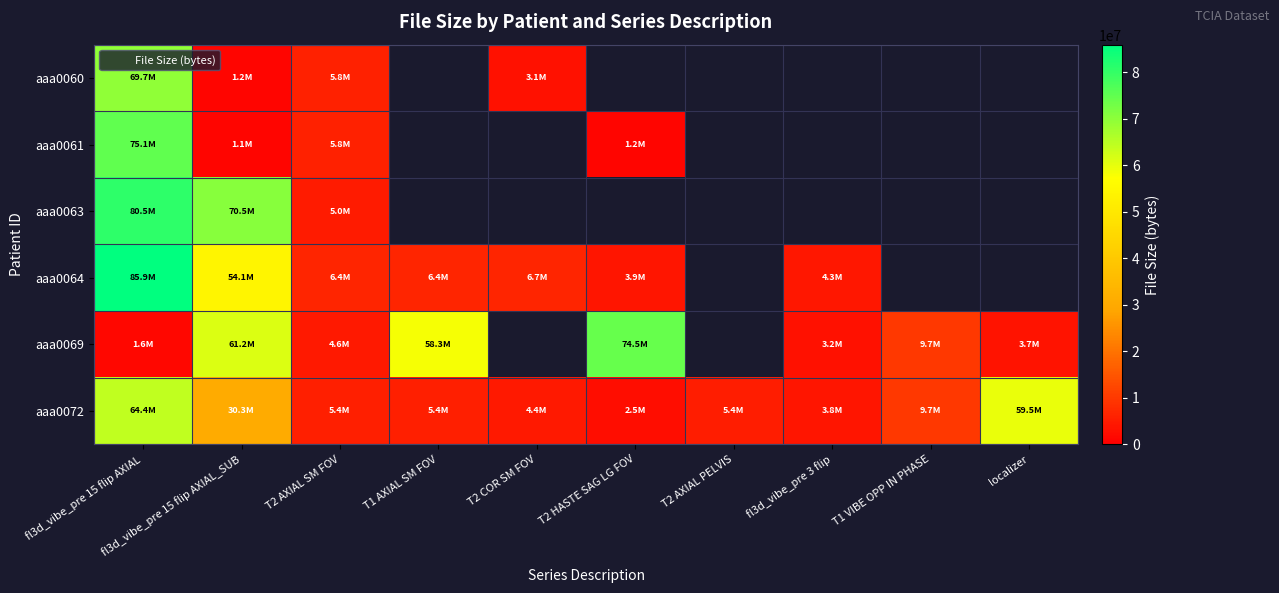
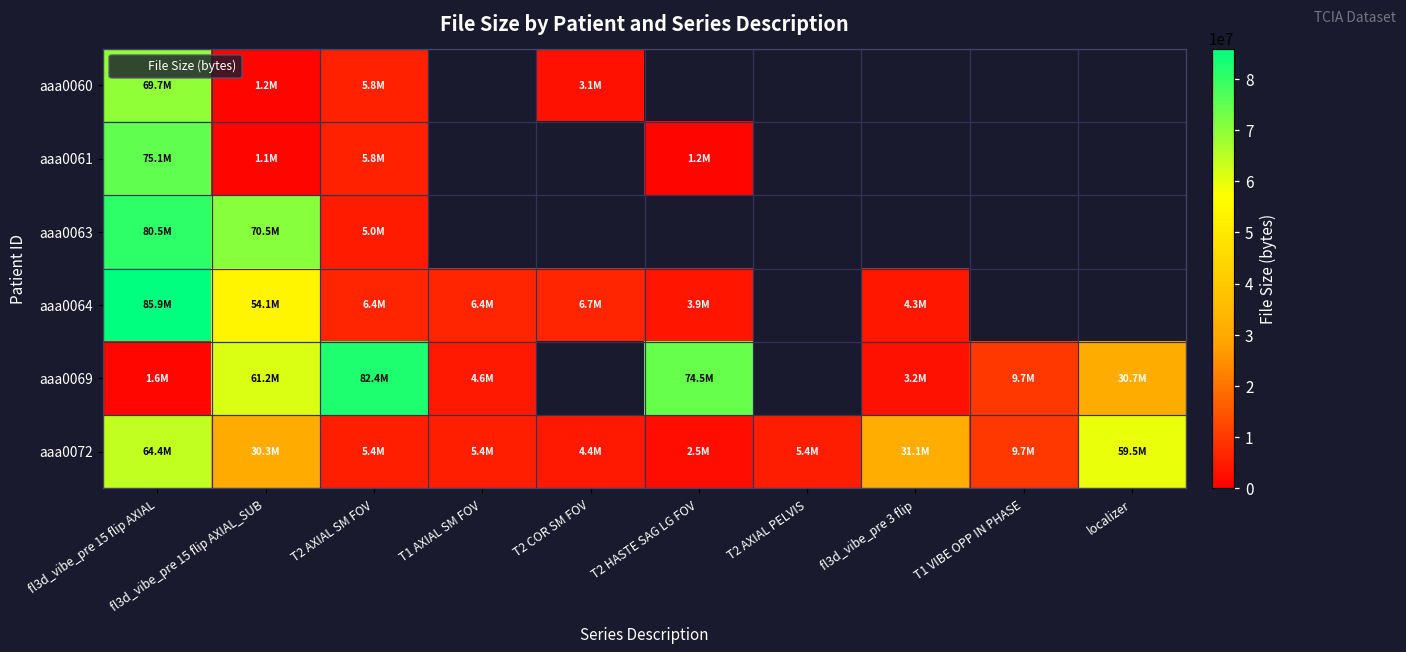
  {
    "aaa0060": {
      "fl3d_vibe_pre 15 flip AXIAL": "69.7M",
      "fl3d_vibe_pre 15 flip AXIAL_SUB": "1.2M",
      "T2 AXIAL SM FOV": "5.8M",
      "T2 COR SM FOV": "3.1M"
    },
    "aaa0061": {
      "fl3d_vibe_pre 15 flip AXIAL": "75.1M",
      "fl3d_vibe_pre 15 flip AXIAL_SUB": "1.1M",
      "T2 AXIAL SM FOV": "5.8M",
      "T2 HASTE SAG LG FOV": "1.2M"
    },
    "aaa0063": {
      "fl3d_vibe_pre 15 flip AXIAL": "80.5M",
      "fl3d_vibe_pre 15 flip AXIAL_SUB": "70.5M",
      "T2 AXIAL SM FOV": "5.0M"
    },
    "aaa0064": {
      "fl3d_vibe_pre 15 flip AXIAL": "85.9M",
      "fl3d_vibe_pre 15 flip AXIAL_SUB": "54.1M",
      "T2 AXIAL SM FOV": "6.4M",
      "T1 AXIAL SM FOV": "6.4M",
      "T2 COR SM FOV": "6.7M",
      "T2 HASTE SAG LG FOV": "3.9M",
      "fl3d_vibe_pre 3 flip": "4.3M"
    },
    "aaa0069": {
      "fl3d_vibe_pre 15 flip AXIAL": "1.6M",
      "fl3d_vibe_pre 15 flip AXIAL_SUB": "61.2M",
-     "T2 AXIAL SM FOV": "4.6M",
-     "T1 AXIAL SM FOV": "58.3M",
+     "T2 AXIAL SM FOV": "82.4M",
+     "T1 AXIAL SM FOV": "4.6M",
      "T2 HASTE SAG LG FOV": "74.5M",
      "fl3d_vibe_pre 3 flip": "3.2M",
      "T1 VIBE OPP IN PHASE": "9.7M",
-     "localizer": "3.7M"
+     "localizer": "30.7M"
    },
    "aaa0072": {
      "fl3d_vibe_pre 15 flip AXIAL": "64.4M",
      "fl3d_vibe_pre 15 flip AXIAL_SUB": "30.3M",
      "T2 AXIAL SM FOV": "5.4M",
      "T1 AXIAL SM FOV": "5.4M",
      "T2 COR SM FOV": "4.4M",
      "T2 HASTE SAG LG FOV": "2.5M",
      "T2 AXIAL PELVIS": "5.4M",
-     "fl3d_vibe_pre 3 flip": "3.8M",
+     "fl3d_vibe_pre 3 flip": "31.1M",
      "T1 VIBE OPP IN PHASE": "9.7M",
      "localizer": "59.5M"
    }
  }
